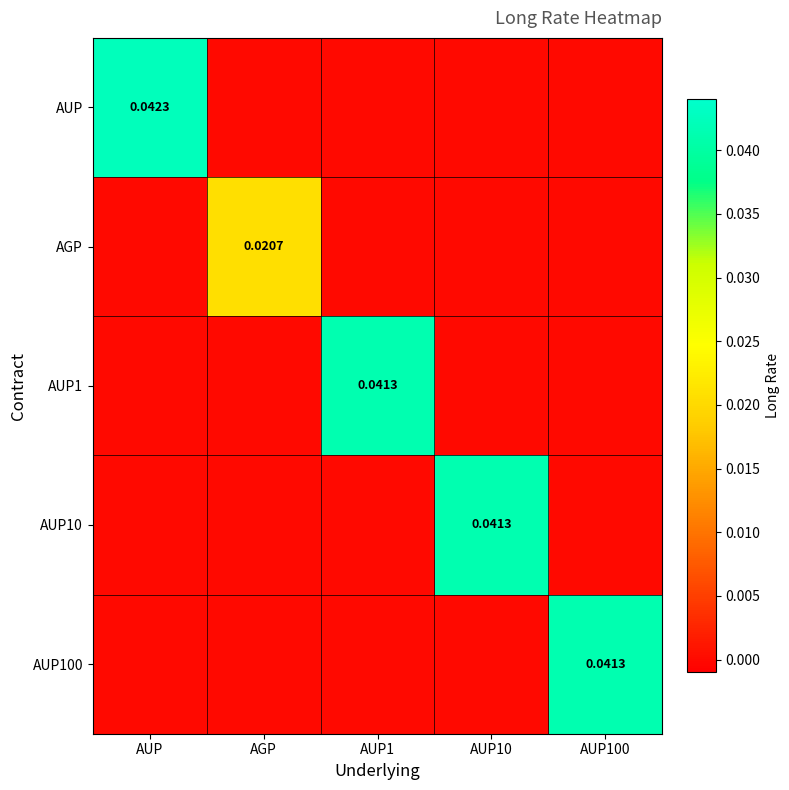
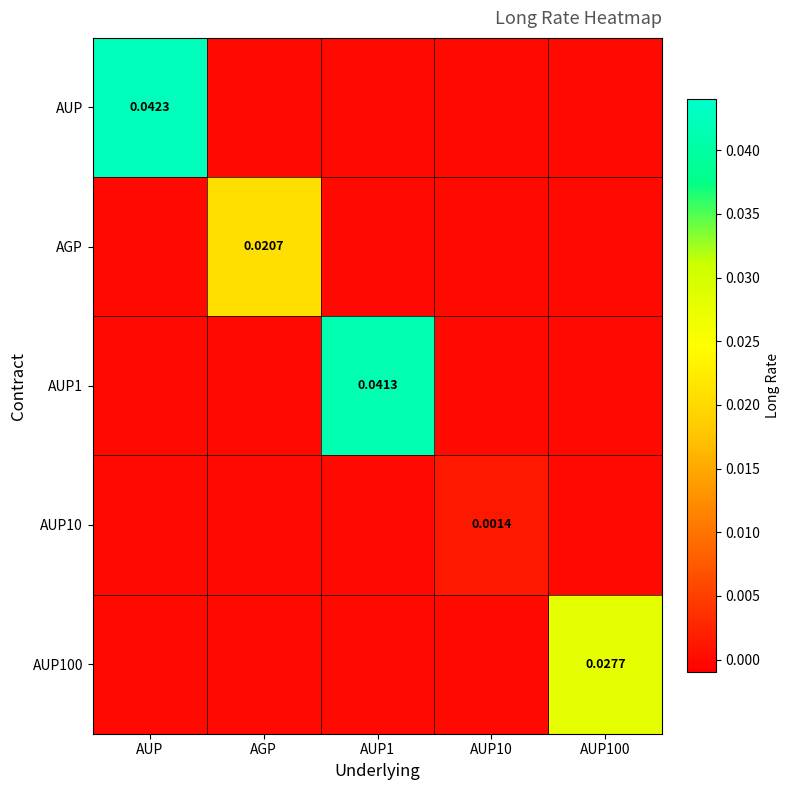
  {
    "AUP": {
      "AUP": 0.0423
    },
    "AGP": {
      "AGP": 0.0207
    },
    "AUP1": {
      "AUP1": 0.0413
    },
    "AUP10": {
-     "AUP10": 0.0413
+     "AUP10": 0.0014
    },
    "AUP100": {
-     "AUP100": 0.0413
+     "AUP100": 0.0277
    }
  }
